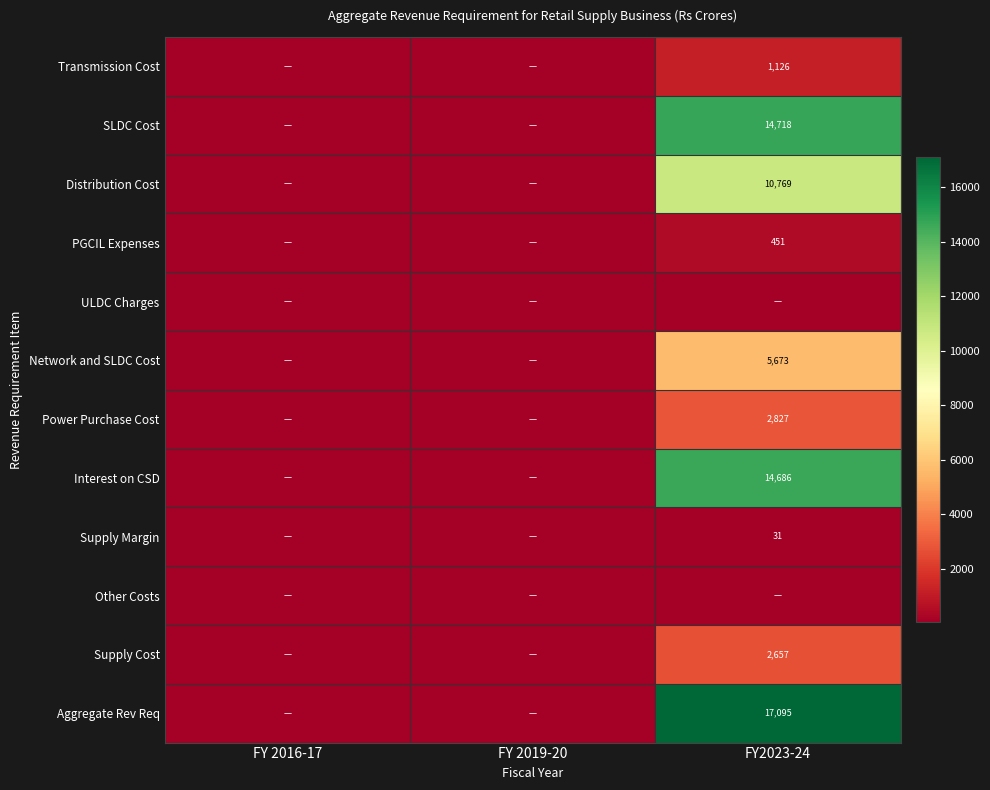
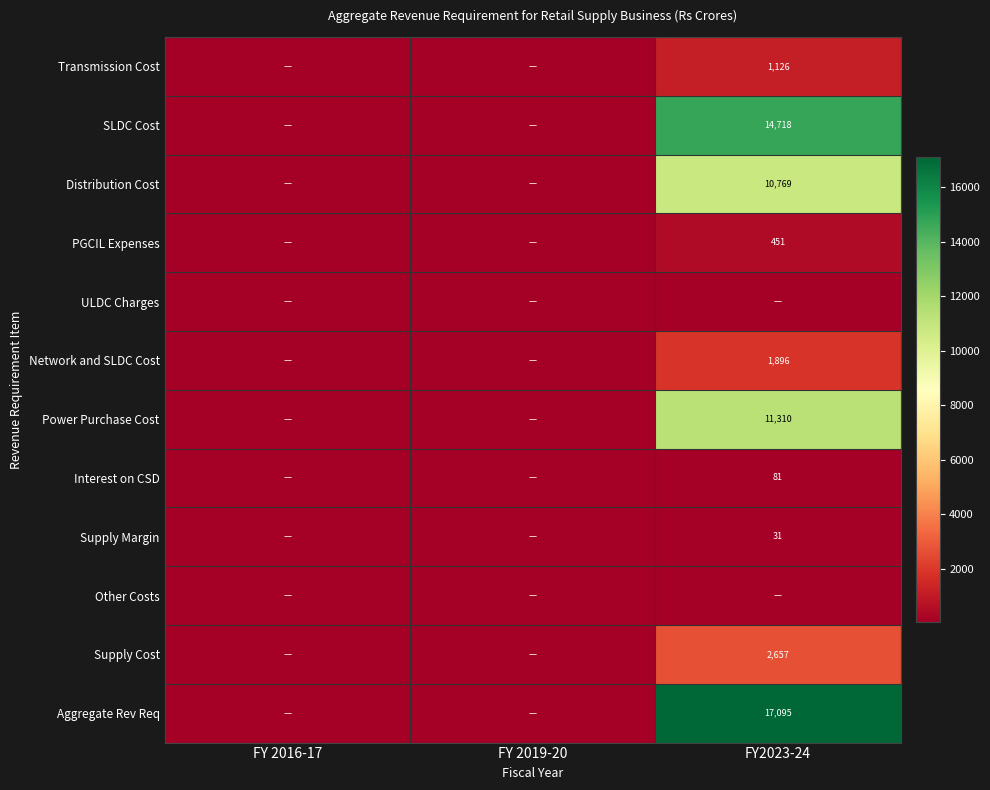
  {
    "Transmission Cost": {
      "FY2023-24": "1,126"
    },
    "SLDC Cost": {
      "FY2023-24": "14,718"
    },
    "Distribution Cost": {
      "FY2023-24": "10,769"
    },
    "PGCIL Expenses": {
      "FY2023-24": "451"
    },
    "Network and SLDC Cost": {
-     "FY2023-24": "5,673"
+     "FY2023-24": "1,896"
    },
    "Power Purchase Cost": {
-     "FY2023-24": "2,827"
+     "FY2023-24": "11,310"
    },
    "Interest on CSD": {
-     "FY2023-24": "14,686"
+     "FY2023-24": "81"
    },
    "Supply Margin": {
      "FY2023-24": "31"
    },
    "Supply Cost": {
      "FY2023-24": "2,657"
    },
    "Aggregate Rev Req": {
      "FY2023-24": "17,095"
    }
  }
